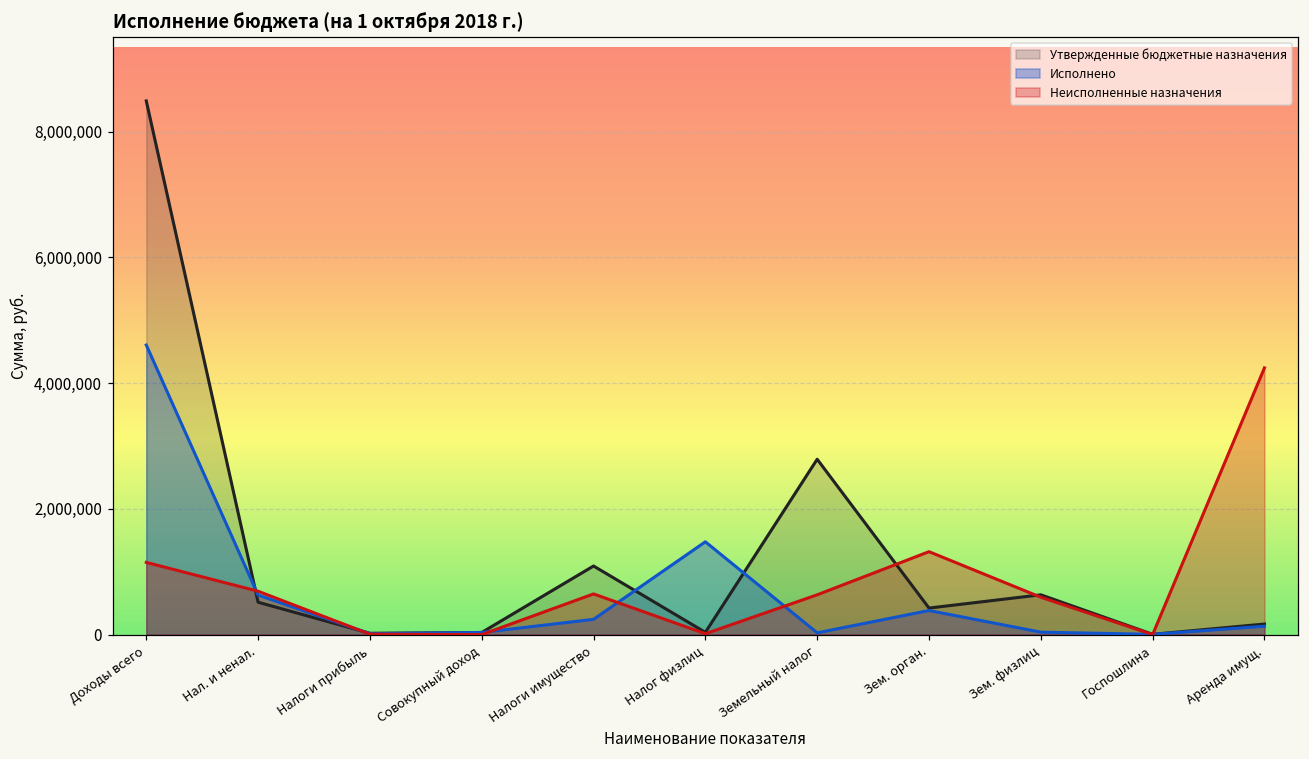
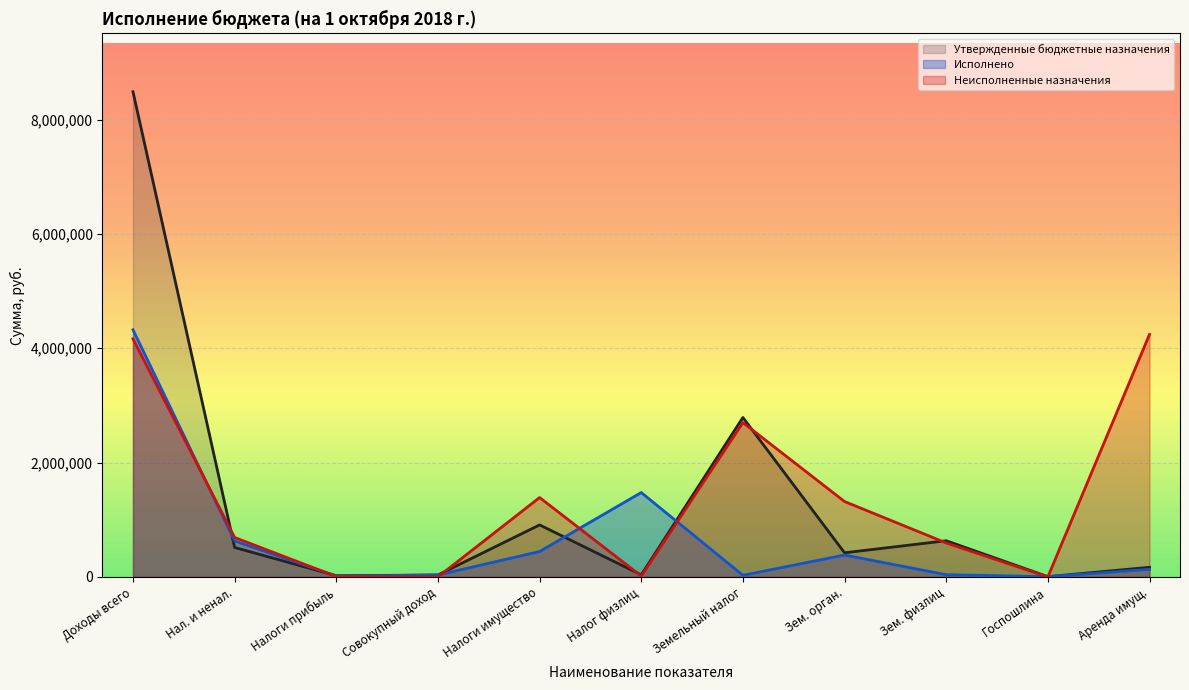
  {
    "Утвержденные бюджетные назначения": {
      "Доходы всего": "8,500,000",
      "Нал. и ненал.": "500,000",
-     "Налоги имущество": "1,100,000",
+     "Налоги имущество": "900,000",
      "Земельный налог": "2,800,000"
    },
    "Исполнено": {
-     "Доходы всего": "4,600,000",
+     "Доходы всего": "4,300,000",
      "Нал. и ненал.": "600,000",
-     "Налоги имущество": "200,000",
+     "Налоги имущество": "400,000",
      "Налог физлиц": "1,500,000",
      "Земельный налог": "0",
      "Зем. физлиц": "0"
    },
    "Неисполненные назначения": {
-     "Доходы всего": "1,100,000",
+     "Доходы всего": "4,200,000",
      "Нал. и ненал.": "700,000",
-     "Налоги имущество": "600,000",
-     "Земельный налог": "600,000",
+     "Налоги имущество": "1,400,000",
+     "Земельный налог": "2,700,000",
      "Зем. орган.": "1,300,000",
      "Аренда имущ.": "4,200,000"
    }
  }
